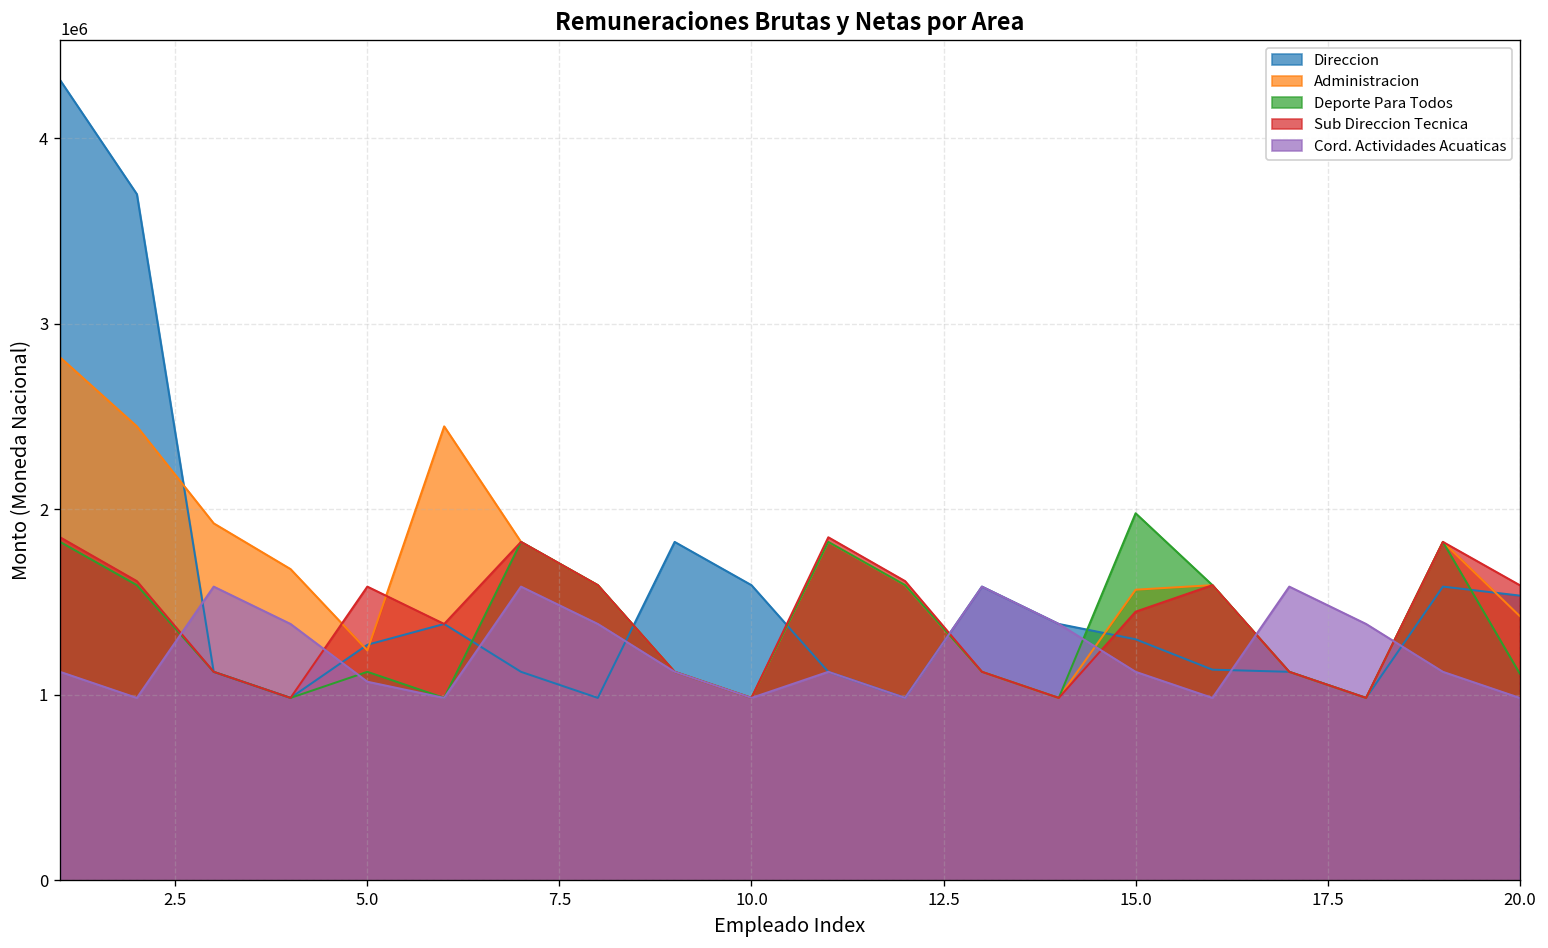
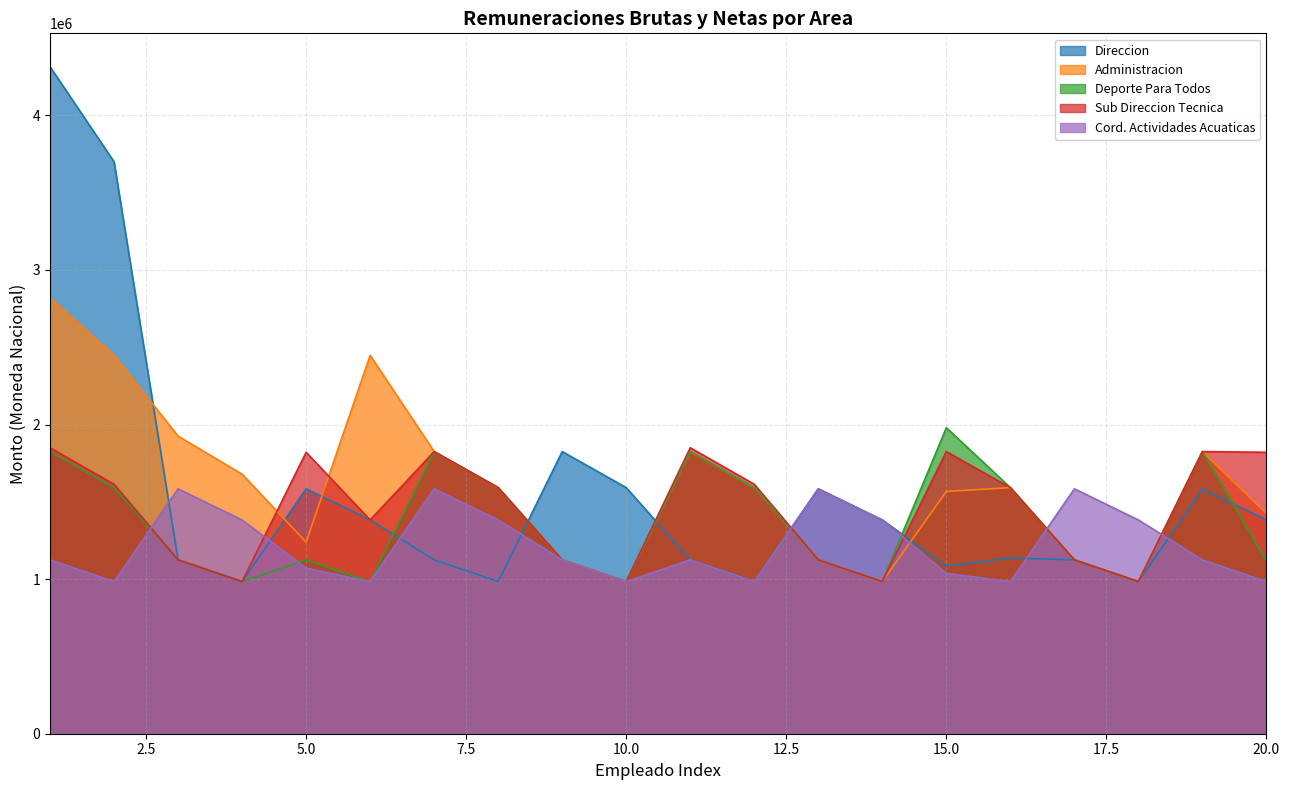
  {
    "Direccion": {
-     "5.0": 1270000,
+     "5.0": 1580000,
      "10.0": 1590000,
-     "15.0": 1300000,
-     "20.0": 1540000
+     "15.0": 1080000,
+     "20.0": 1380000
    },
    "Administracion": {
      "5.0": 1240000,
      "15.0": 1570000,
      "20.0": 1430000
    },
    "Deporte Para Todos": {
      "5.0": 1120000,
      "15.0": 1980000,
      "20.0": 1120000
    },
    "Sub Direccion Tecnica": {
-     "5.0": 1580000,
-     "15.0": 1450000,
-     "20.0": 1590000
+     "5.0": 1820000,
+     "15.0": 1830000,
+     "20.0": 1820000
    },
    "Cord. Actividades Acuaticas": {
      "5.0": 1070000,
-     "15.0": 1120000,
+     "15.0": 1040000,
      "20.0": 980000
    }
  }
